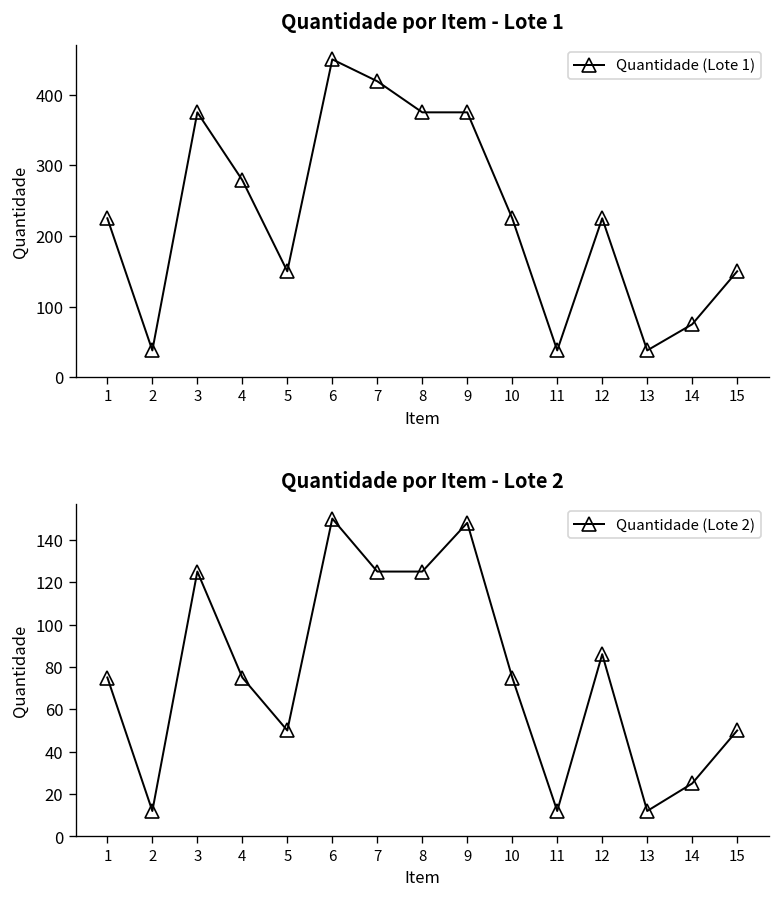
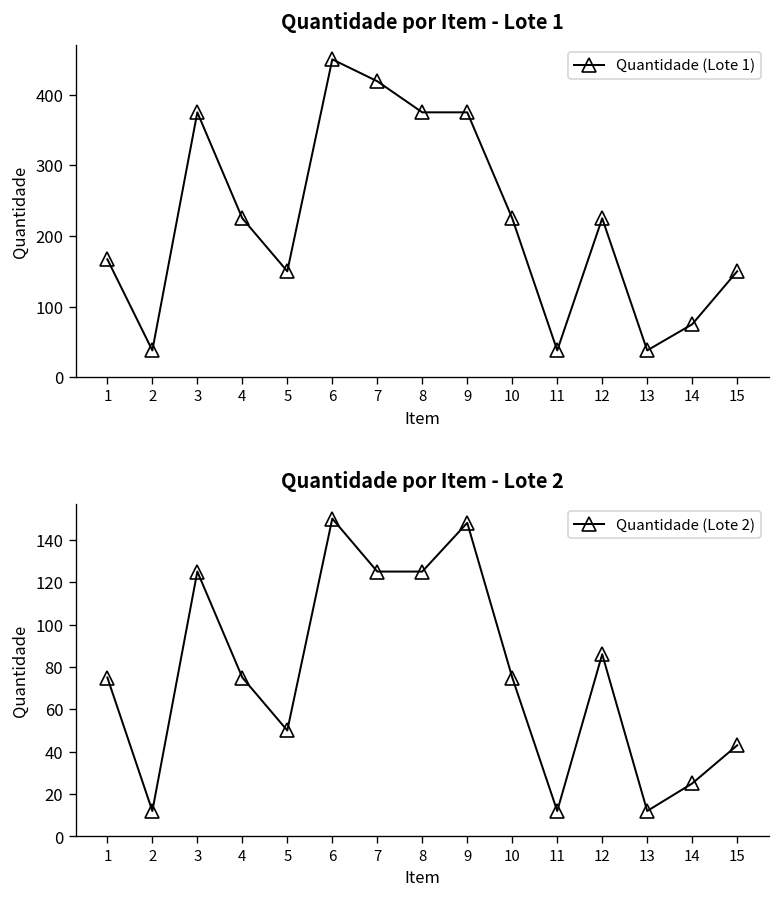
  {
    "Quantidade por Item - Lote 1": {
-     "1": 230,
+     "1": 170,
      "2": 40,
      "3": 380,
-     "4": 280,
+     "4": 230,
      "5": 150,
      "6": 450,
      "7": 420,
      "8": 380,
      "9": 380,
      "10": 230,
      "11": 40,
      "12": 230,
      "13": 40,
      "14": 80,
      "15": 150
    },
    "Quantidade por Item - Lote 2": {
      "1": 75,
      "2": 12,
      "3": 125,
      "4": 75,
      "5": 50,
      "6": 150,
      "7": 125,
      "8": 125,
      "9": 148,
      "10": 75,
      "11": 12,
      "12": 86,
      "13": 12,
      "14": 25,
-     "15": 50
+     "15": 43
    }
  }
